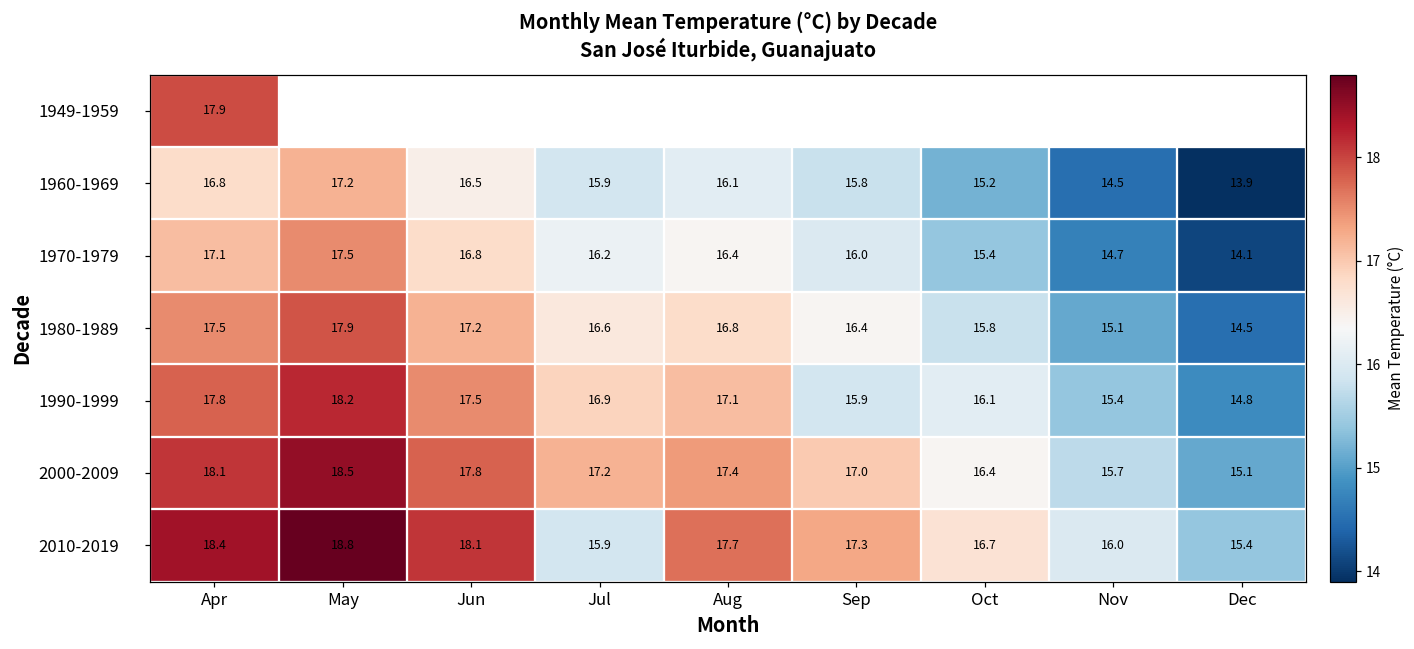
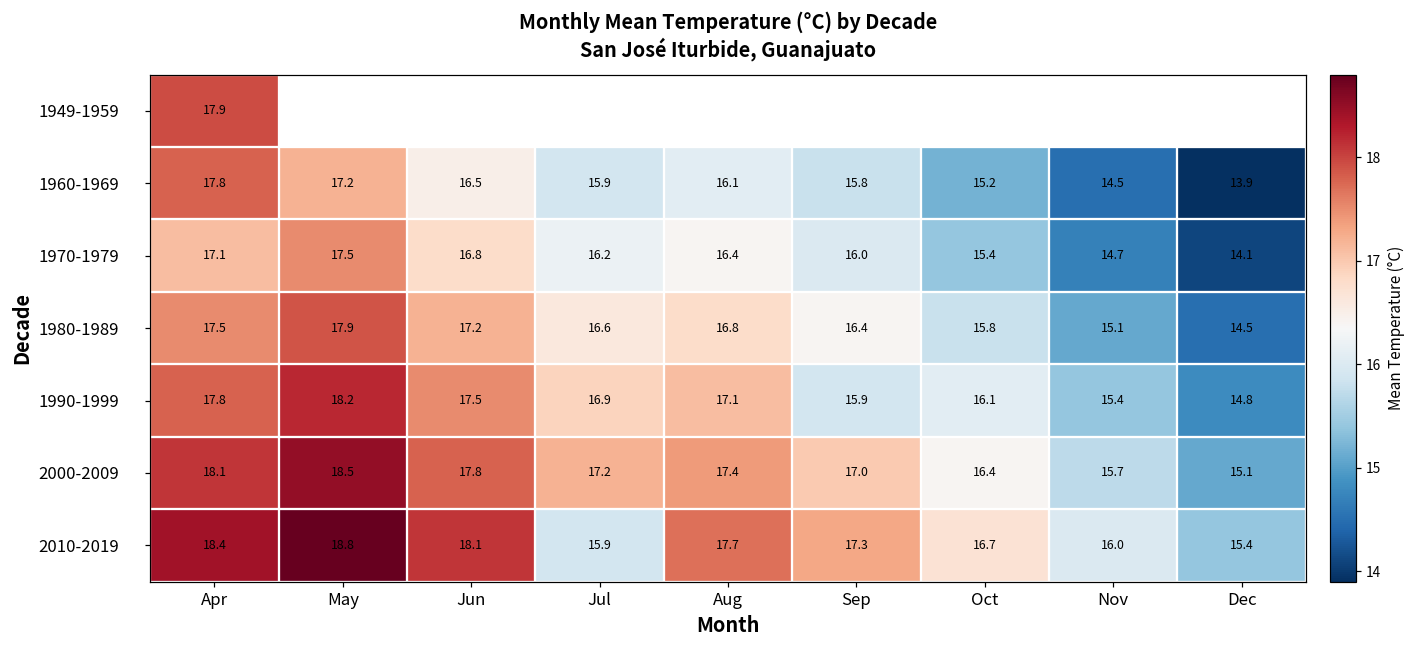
  {
    "1949-1959": {
      "Apr": 17.9
    },
    "1960-1969": {
-     "Apr": 16.8,
+     "Apr": 17.8,
      "May": 17.2,
      "Jun": 16.5,
      "Jul": 15.9,
      "Aug": 16.1,
      "Sep": 15.8,
      "Oct": 15.2,
      "Nov": 14.5,
      "Dec": 13.9
    },
    "1970-1979": {
      "Apr": 17.1,
      "May": 17.5,
      "Jun": 16.8,
      "Jul": 16.2,
      "Aug": 16.4,
      "Sep": 16.0,
      "Oct": 15.4,
      "Nov": 14.7,
      "Dec": 14.1
    },
    "1980-1989": {
      "Apr": 17.5,
      "May": 17.9,
      "Jun": 17.2,
      "Jul": 16.6,
      "Aug": 16.8,
      "Sep": 16.4,
      "Oct": 15.8,
      "Nov": 15.1,
      "Dec": 14.5
    },
    "1990-1999": {
      "Apr": 17.8,
      "May": 18.2,
      "Jun": 17.5,
      "Jul": 16.9,
      "Aug": 17.1,
      "Sep": 15.9,
      "Oct": 16.1,
      "Nov": 15.4,
      "Dec": 14.8
    },
    "2000-2009": {
      "Apr": 18.1,
      "May": 18.5,
      "Jun": 17.8,
      "Jul": 17.2,
      "Aug": 17.4,
      "Sep": 17.0,
      "Oct": 16.4,
      "Nov": 15.7,
      "Dec": 15.1
    },
    "2010-2019": {
      "Apr": 18.4,
      "May": 18.8,
      "Jun": 18.1,
      "Jul": 15.9,
      "Aug": 17.7,
      "Sep": 17.3,
      "Oct": 16.7,
      "Nov": 16.0,
      "Dec": 15.4
    }
  }
